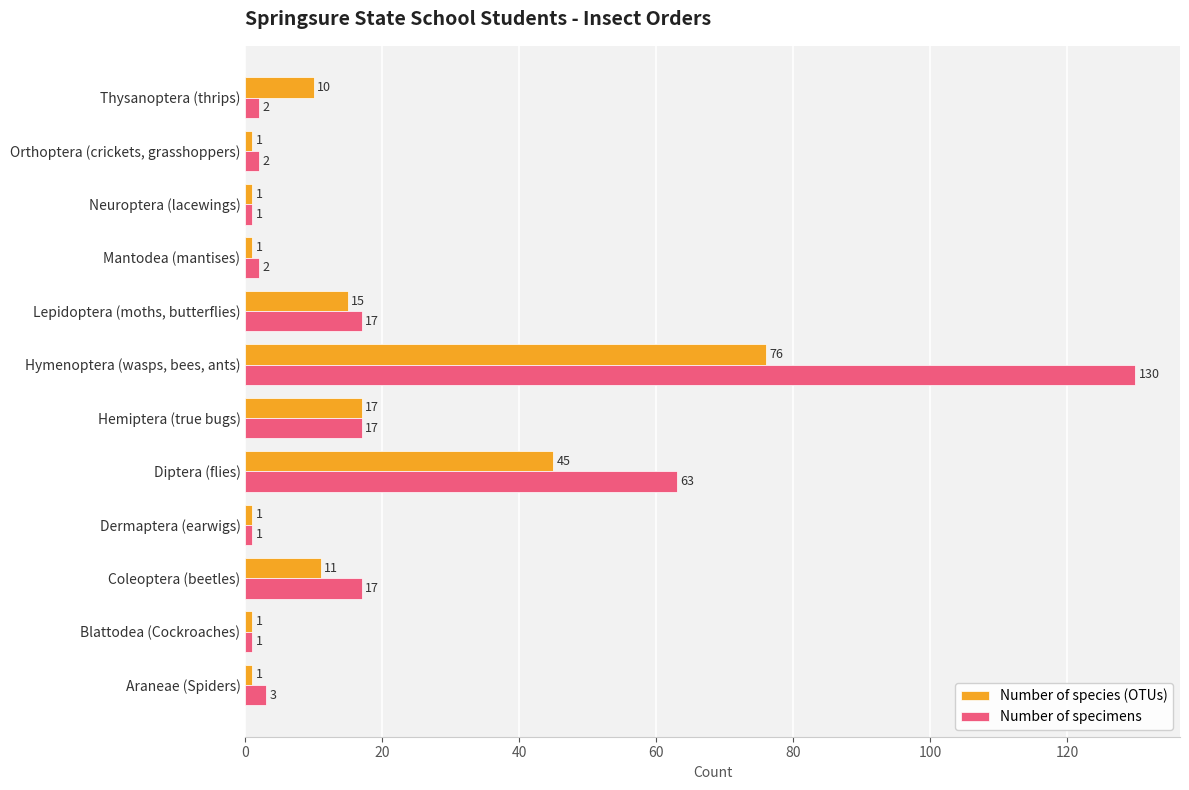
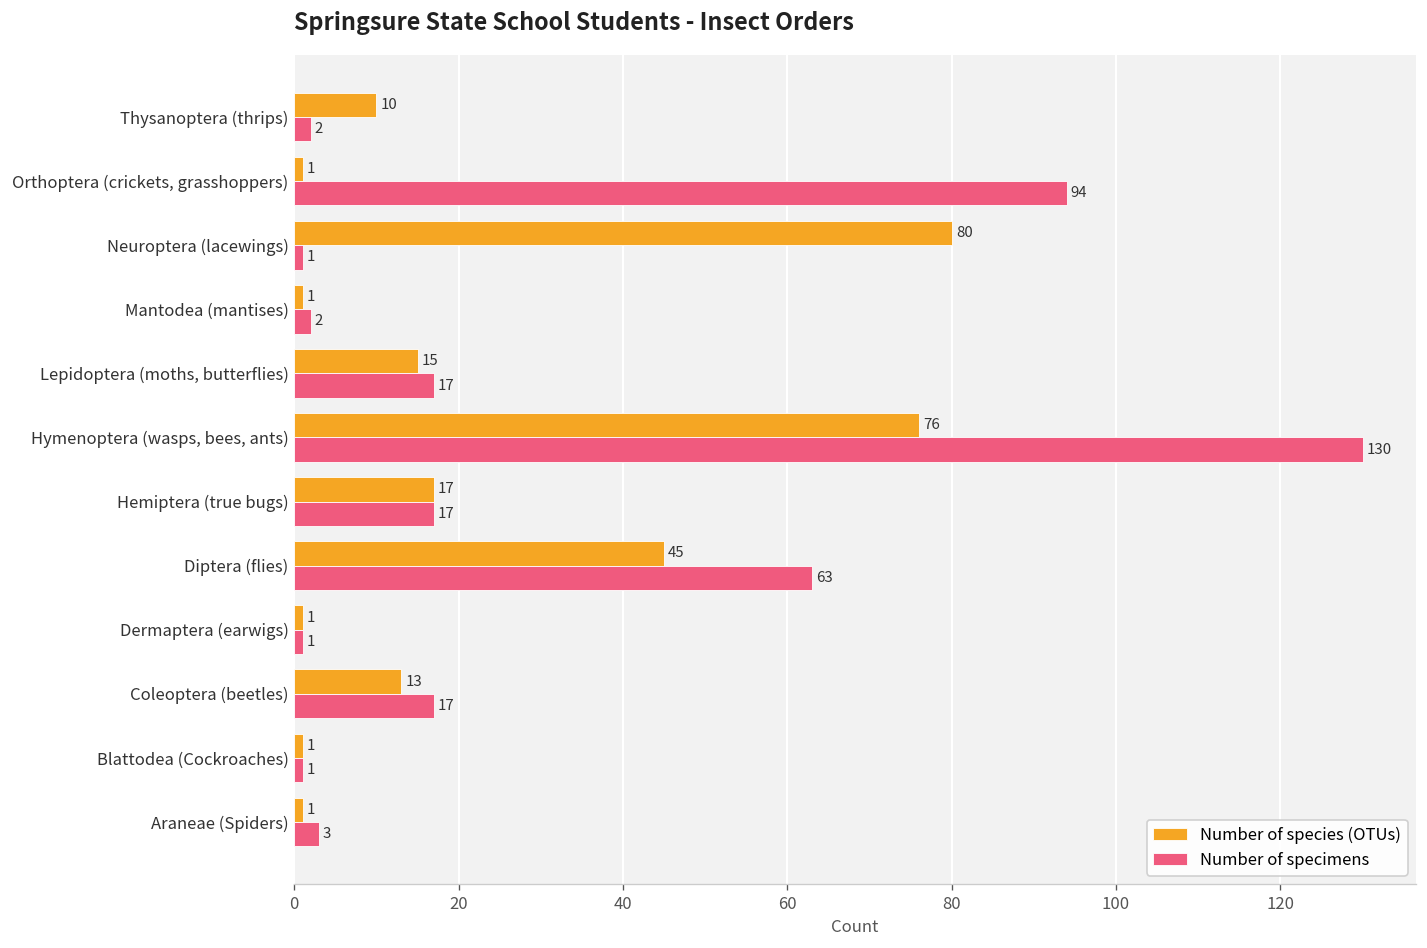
  {
    "Number of species (OTUs)": {
      "Thysanoptera (thrips)": 10,
      "Orthoptera (crickets, grasshoppers)": 1,
-     "Neuroptera (lacewings)": 1,
+     "Neuroptera (lacewings)": 80,
      "Mantodea (mantises)": 1,
      "Lepidoptera (moths, butterflies)": 15,
      "Hymenoptera (wasps, bees, ants)": 76,
      "Hemiptera (true bugs)": 17,
      "Diptera (flies)": 45,
      "Dermaptera (earwigs)": 1,
-     "Coleoptera (beetles)": 11,
+     "Coleoptera (beetles)": 13,
      "Blattodea (Cockroaches)": 1,
      "Araneae (Spiders)": 1
    },
    "Number of specimens": {
      "Thysanoptera (thrips)": 2,
-     "Orthoptera (crickets, grasshoppers)": 2,
+     "Orthoptera (crickets, grasshoppers)": 94,
      "Neuroptera (lacewings)": 1,
      "Mantodea (mantises)": 2,
      "Lepidoptera (moths, butterflies)": 17,
      "Hymenoptera (wasps, bees, ants)": 130,
      "Hemiptera (true bugs)": 17,
      "Diptera (flies)": 63,
      "Dermaptera (earwigs)": 1,
      "Coleoptera (beetles)": 17,
      "Blattodea (Cockroaches)": 1,
      "Araneae (Spiders)": 3
    }
  }
